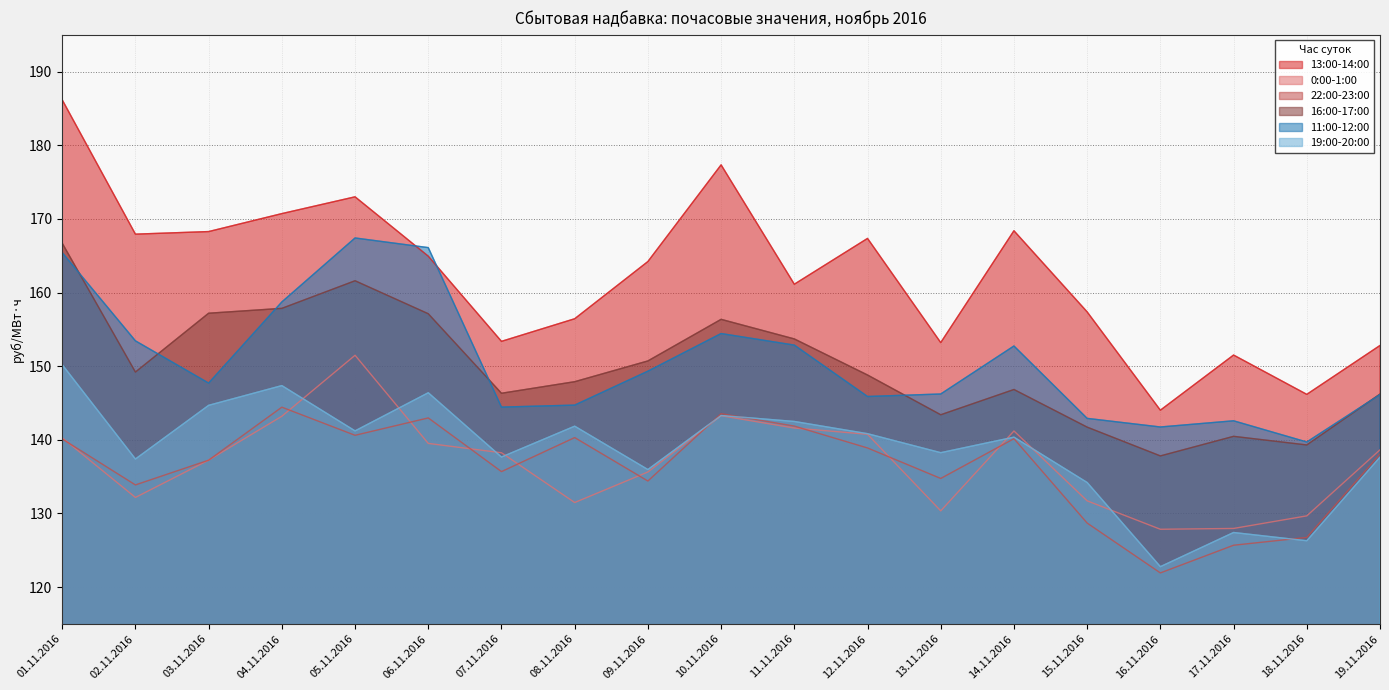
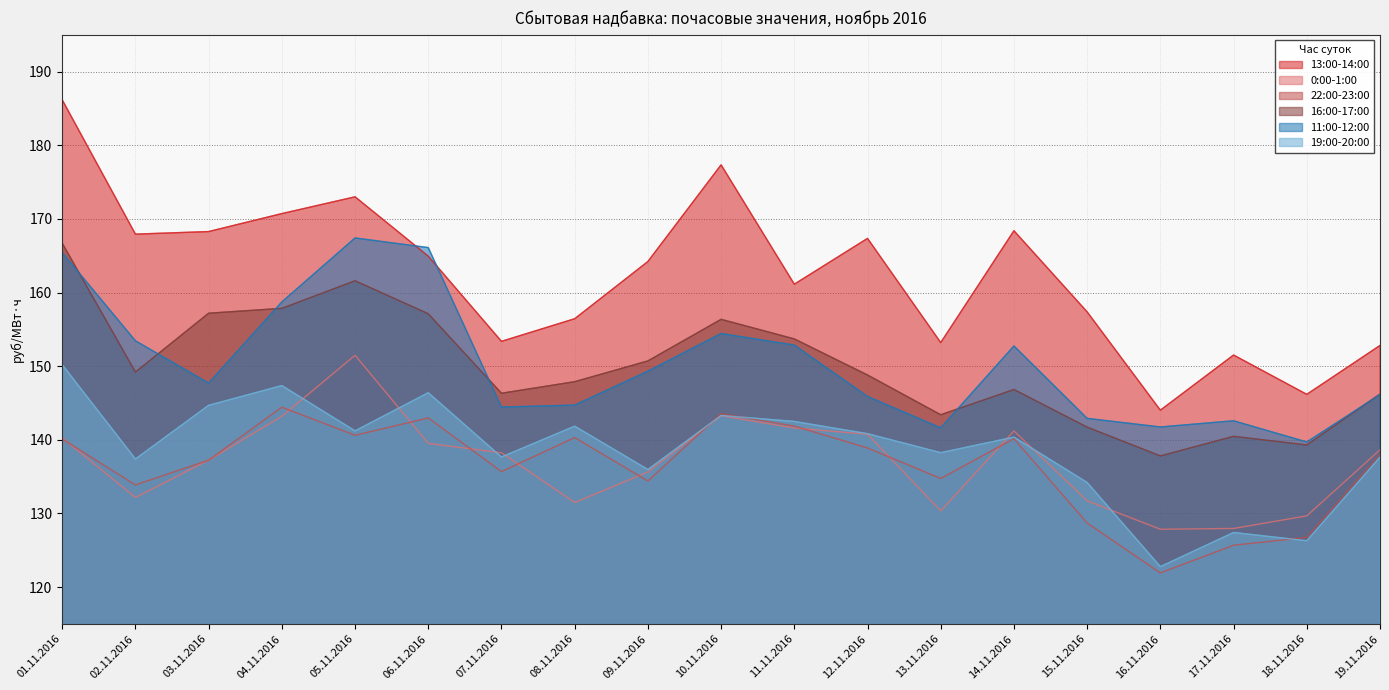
  {
    "11:00-12:00": {
      "01.11.2016": 165,
      "02.11.2016": 153,
      "03.11.2016": 148,
      "04.11.2016": 159,
      "05.11.2016": 167,
      "06.11.2016": 166,
      "07.11.2016": 144,
      "08.11.2016": 145,
      "09.11.2016": 149,
      "10.11.2016": 154,
      "11.11.2016": 153,
      "12.11.2016": 146,
-     "13.11.2016": 146,
+     "13.11.2016": 142,
      "14.11.2016": 153,
      "15.11.2016": 143,
      "16.11.2016": 142,
      "17.11.2016": 143,
      "18.11.2016": 140
    },
    "19:00-20:00": {
      "01.11.2016": 150,
      "02.11.2016": 137,
      "03.11.2016": 145,
      "04.11.2016": 147,
      "05.11.2016": 141,
      "06.11.2016": 146,
      "07.11.2016": 138,
      "08.11.2016": 142,
      "11.11.2016": 142,
      "13.11.2016": 138,
      "15.11.2016": 134,
      "16.11.2016": 123,
      "17.11.2016": 127,
      "18.11.2016": 126,
      "19.11.2016": 138
    }
  }
